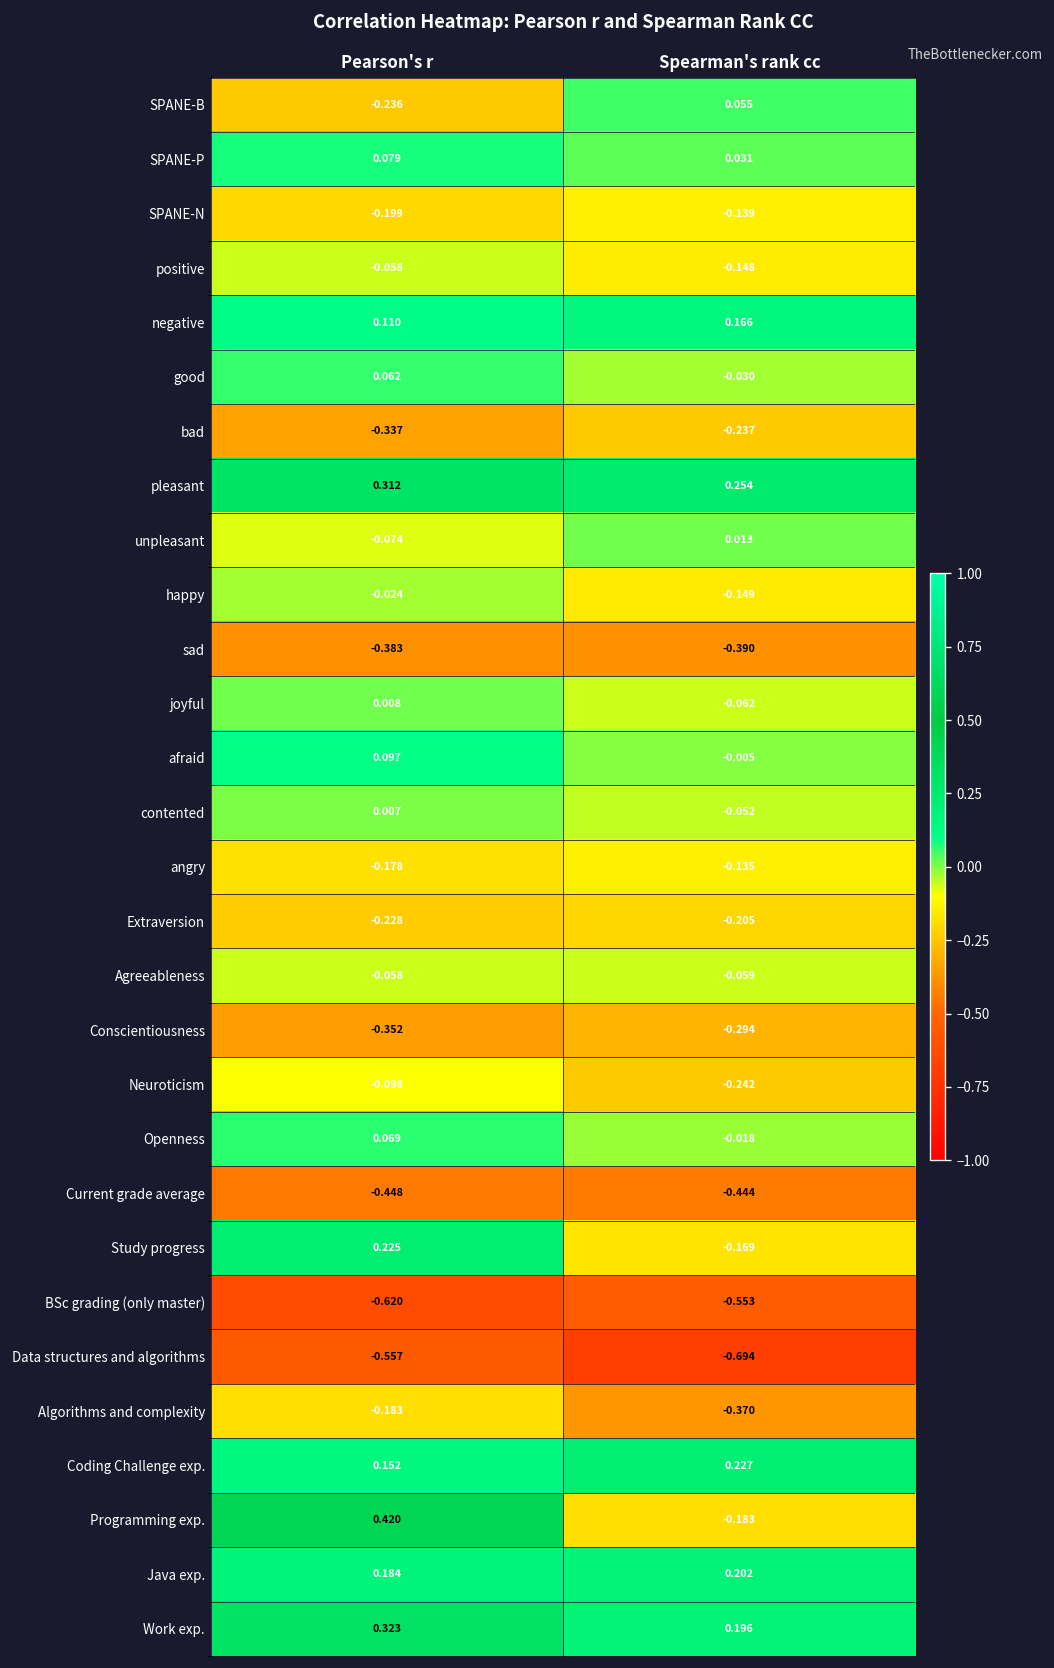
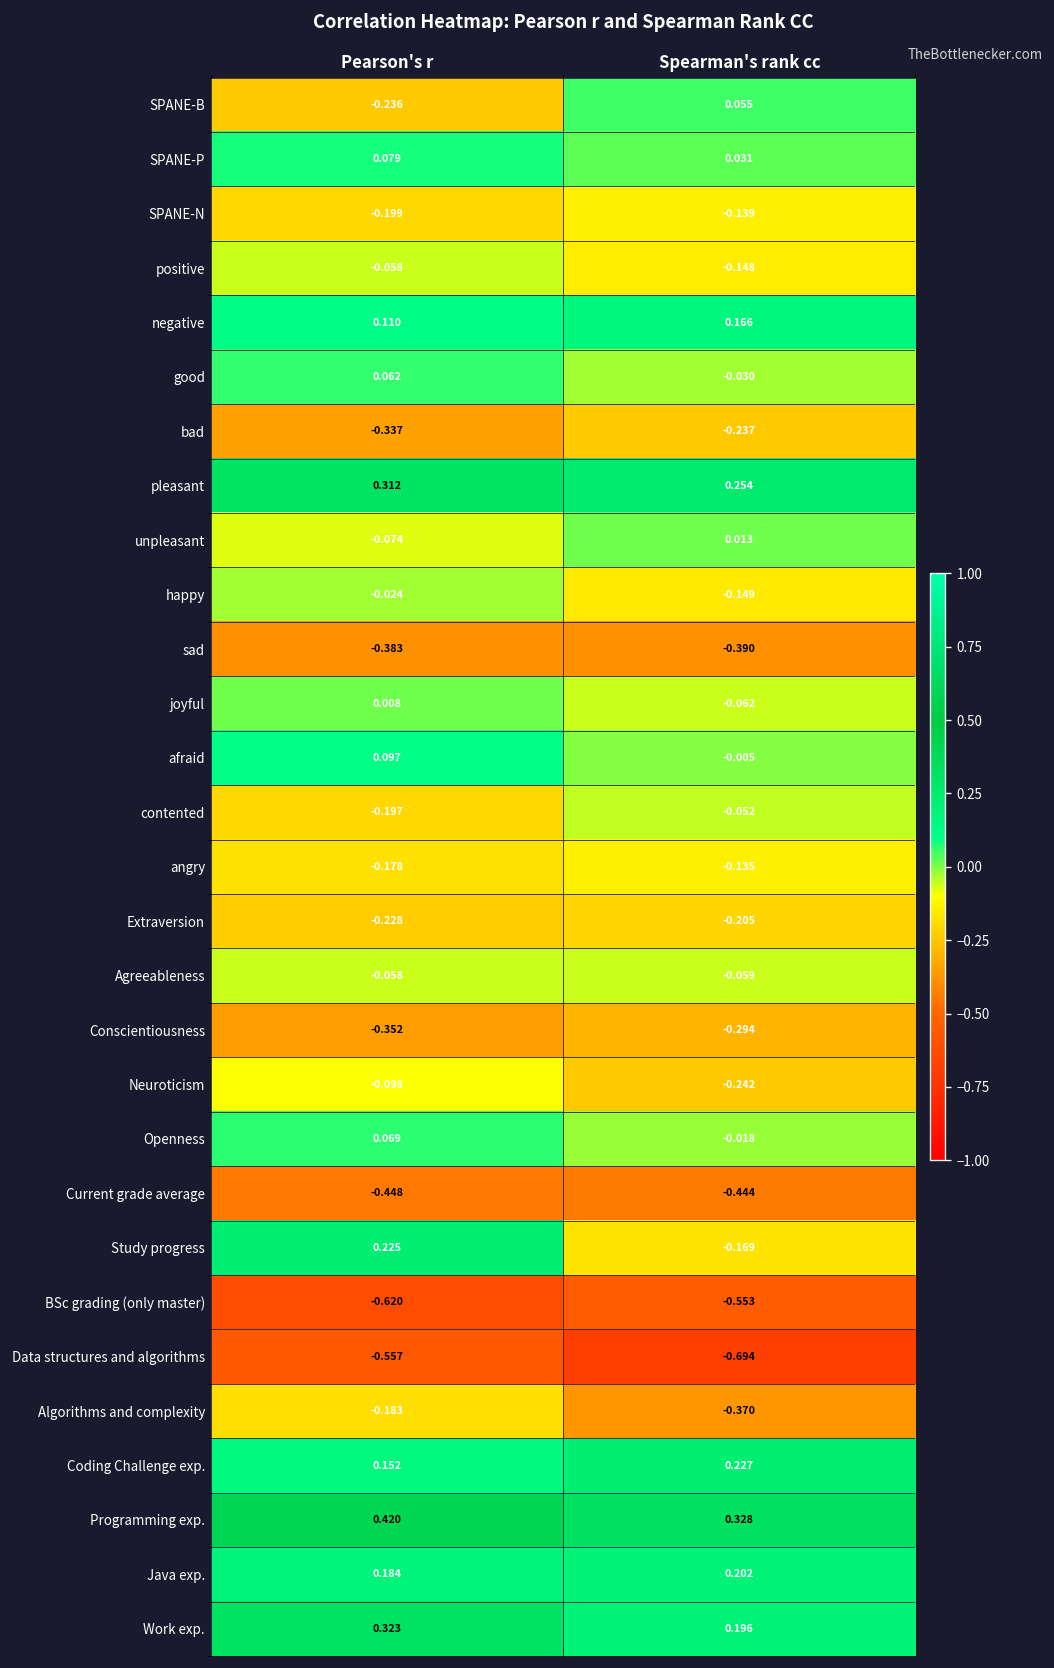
  {
    "SPANE-B": {
      "Pearson's r": -0.236,
      "Spearman's rank cc": 0.055
    },
    "SPANE-P": {
      "Pearson's r": 0.079,
      "Spearman's rank cc": 0.031
    },
    "SPANE-N": {
      "Pearson's r": -0.199,
      "Spearman's rank cc": -0.139
    },
    "positive": {
      "Pearson's r": -0.058,
      "Spearman's rank cc": -0.148
    },
    "negative": {
      "Pearson's r": 0.110,
      "Spearman's rank cc": 0.166
    },
    "good": {
      "Pearson's r": 0.062,
      "Spearman's rank cc": -0.030
    },
    "bad": {
      "Pearson's r": -0.337,
      "Spearman's rank cc": -0.237
    },
    "pleasant": {
      "Pearson's r": 0.312,
      "Spearman's rank cc": 0.254
    },
    "unpleasant": {
      "Pearson's r": -0.074,
      "Spearman's rank cc": 0.013
    },
    "happy": {
      "Pearson's r": -0.024,
      "Spearman's rank cc": -0.149
    },
    "sad": {
      "Pearson's r": -0.383,
      "Spearman's rank cc": -0.390
    },
    "joyful": {
      "Pearson's r": 0.008,
      "Spearman's rank cc": -0.062
    },
    "afraid": {
      "Pearson's r": 0.097,
      "Spearman's rank cc": -0.005
    },
    "contented": {
-     "Pearson's r": 0.007,
+     "Pearson's r": -0.197,
      "Spearman's rank cc": -0.052
    },
    "angry": {
      "Pearson's r": -0.178,
      "Spearman's rank cc": -0.135
    },
    "Extraversion": {
      "Pearson's r": -0.228,
      "Spearman's rank cc": -0.205
    },
    "Agreeableness": {
      "Pearson's r": -0.058,
      "Spearman's rank cc": -0.059
    },
    "Conscientiousness": {
      "Pearson's r": -0.352,
      "Spearman's rank cc": -0.294
    },
    "Neuroticism": {
      "Pearson's r": -0.098,
      "Spearman's rank cc": -0.242
    },
    "Openness": {
      "Pearson's r": 0.069,
      "Spearman's rank cc": -0.018
    },
    "Current grade average": {
      "Pearson's r": -0.448,
      "Spearman's rank cc": -0.444
    },
    "Study progress": {
      "Pearson's r": 0.225,
      "Spearman's rank cc": -0.169
    },
    "BSc grading (only master)": {
      "Pearson's r": -0.620,
      "Spearman's rank cc": -0.553
    },
    "Data structures and algorithms": {
      "Pearson's r": -0.557,
      "Spearman's rank cc": -0.694
    },
    "Algorithms and complexity": {
      "Pearson's r": -0.183,
      "Spearman's rank cc": -0.370
    },
    "Coding Challenge exp.": {
      "Pearson's r": 0.152,
      "Spearman's rank cc": 0.227
    },
    "Programming exp.": {
      "Pearson's r": 0.420,
-     "Spearman's rank cc": -0.183
+     "Spearman's rank cc": 0.328
    },
    "Java exp.": {
      "Pearson's r": 0.184,
      "Spearman's rank cc": 0.202
    },
    "Work exp.": {
      "Pearson's r": 0.323,
      "Spearman's rank cc": 0.196
    }
  }
